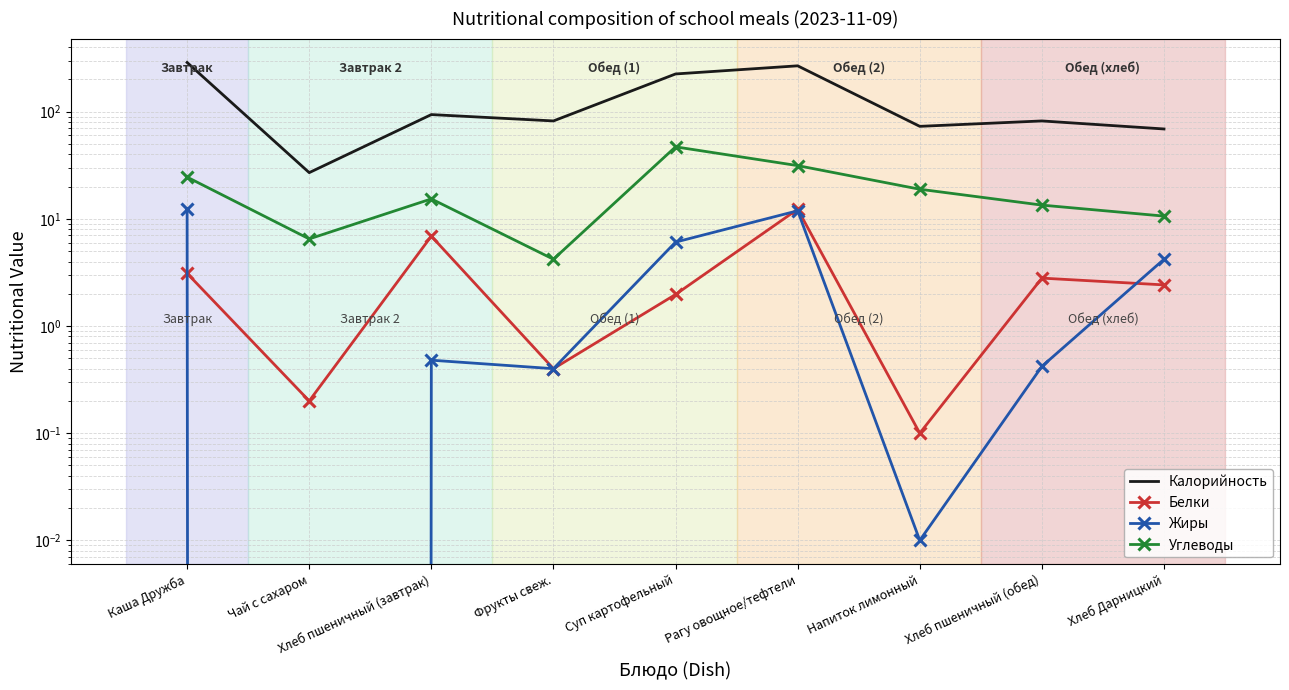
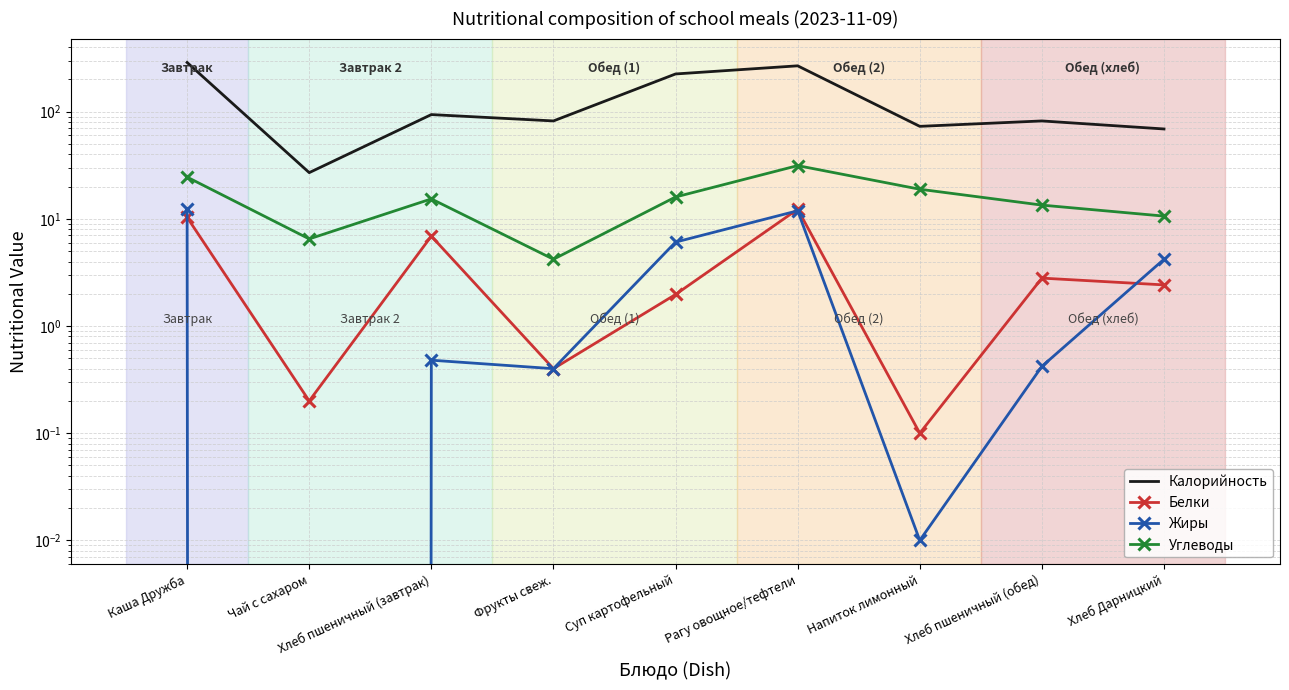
  {
    "Калорийность": {
      "Каша Дружба": 290,
      "Чай с сахаром": 27,
      "Хлеб пшеничный (завтрак)": 90,
      "Фрукты свеж.": 80,
      "Суп картофельный": 230,
      "Рагу овощное/тефтели": 270,
      "Напиток лимонный": 70,
      "Хлеб пшеничный (обед)": 80,
      "Хлеб Дарницкий": 70
    },
    "Белки": {
-     "Каша Дружба": 3.1,
+     "Каша Дружба": 10,
      "Чай с сахаром": 0.2,
      "Хлеб пшеничный (завтрак)": 7,
      "Суп картофельный": 2.0,
      "Напиток лимонный": 0.1,
      "Хлеб пшеничный (обед)": 2.8,
      "Хлеб Дарницкий": 2.4
    },
    "Жиры": {
      "Каша Дружба": 12,
      "Хлеб пшеничный (завтрак)": 0.5,
      "Суп картофельный": 6,
      "Напиток лимонный": 0.010,
      "Хлеб пшеничный (обед)": 0.4,
      "Хлеб Дарницкий": 4.2
    },
    "Углеводы": {
      "Каша Дружба": 25,
      "Чай с сахаром": 7,
      "Хлеб пшеничный (завтрак)": 15,
      "Фрукты свеж.": 4,
-     "Суп картофельный": 50,
+     "Суп картофельный": 16,
      "Рагу овощное/тефтели": 31,
      "Напиток лимонный": 19,
      "Хлеб пшеничный (обед)": 13,
      "Хлеб Дарницкий": 11
    }
  }
